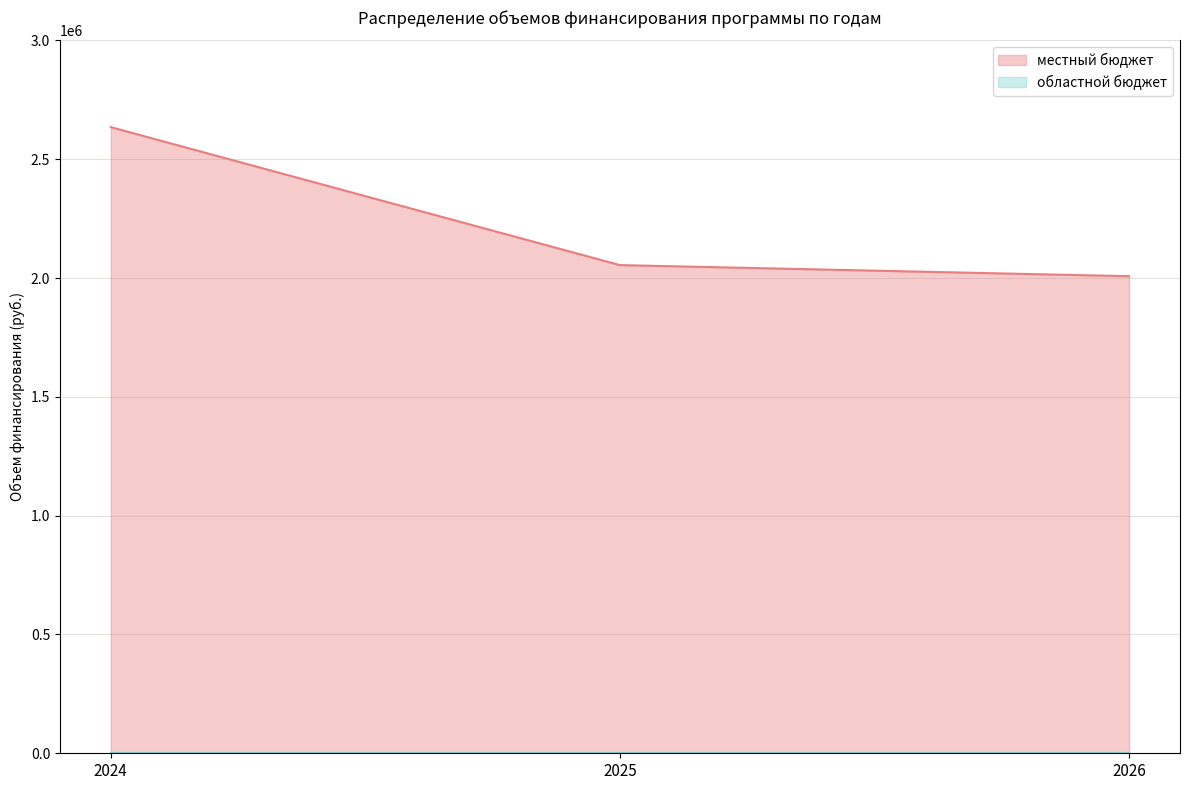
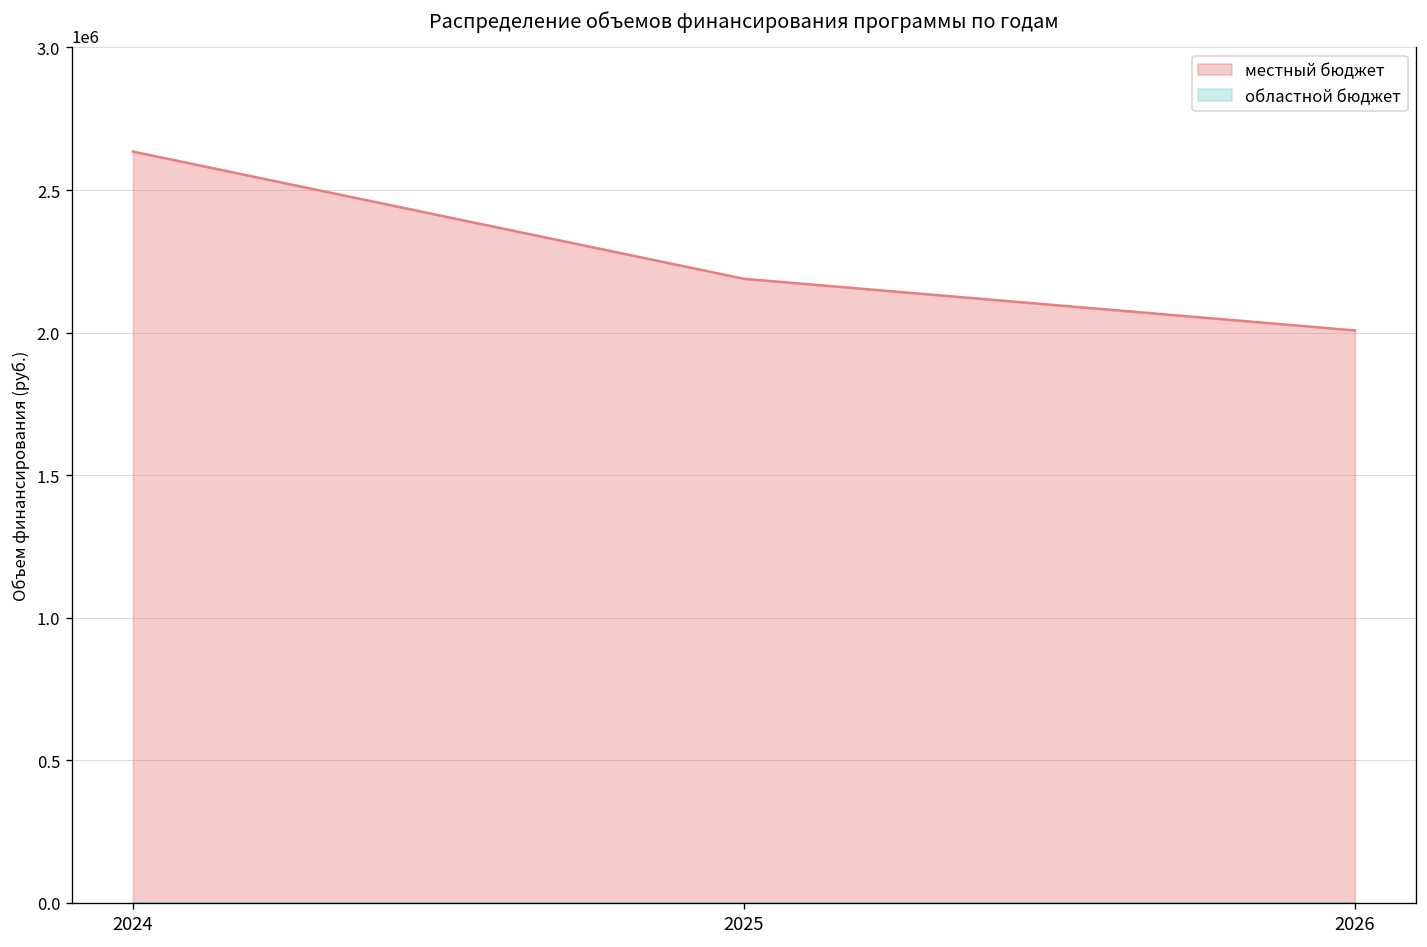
  {
    "местный бюджет": {
      "2024": 2640000,
-     "2025": 2050000,
+     "2025": 2190000,
      "2026": 2010000
    },
    "областной бюджет": {
      "2024": 0,
      "2025": 0,
      "2026": 0
    }
  }
